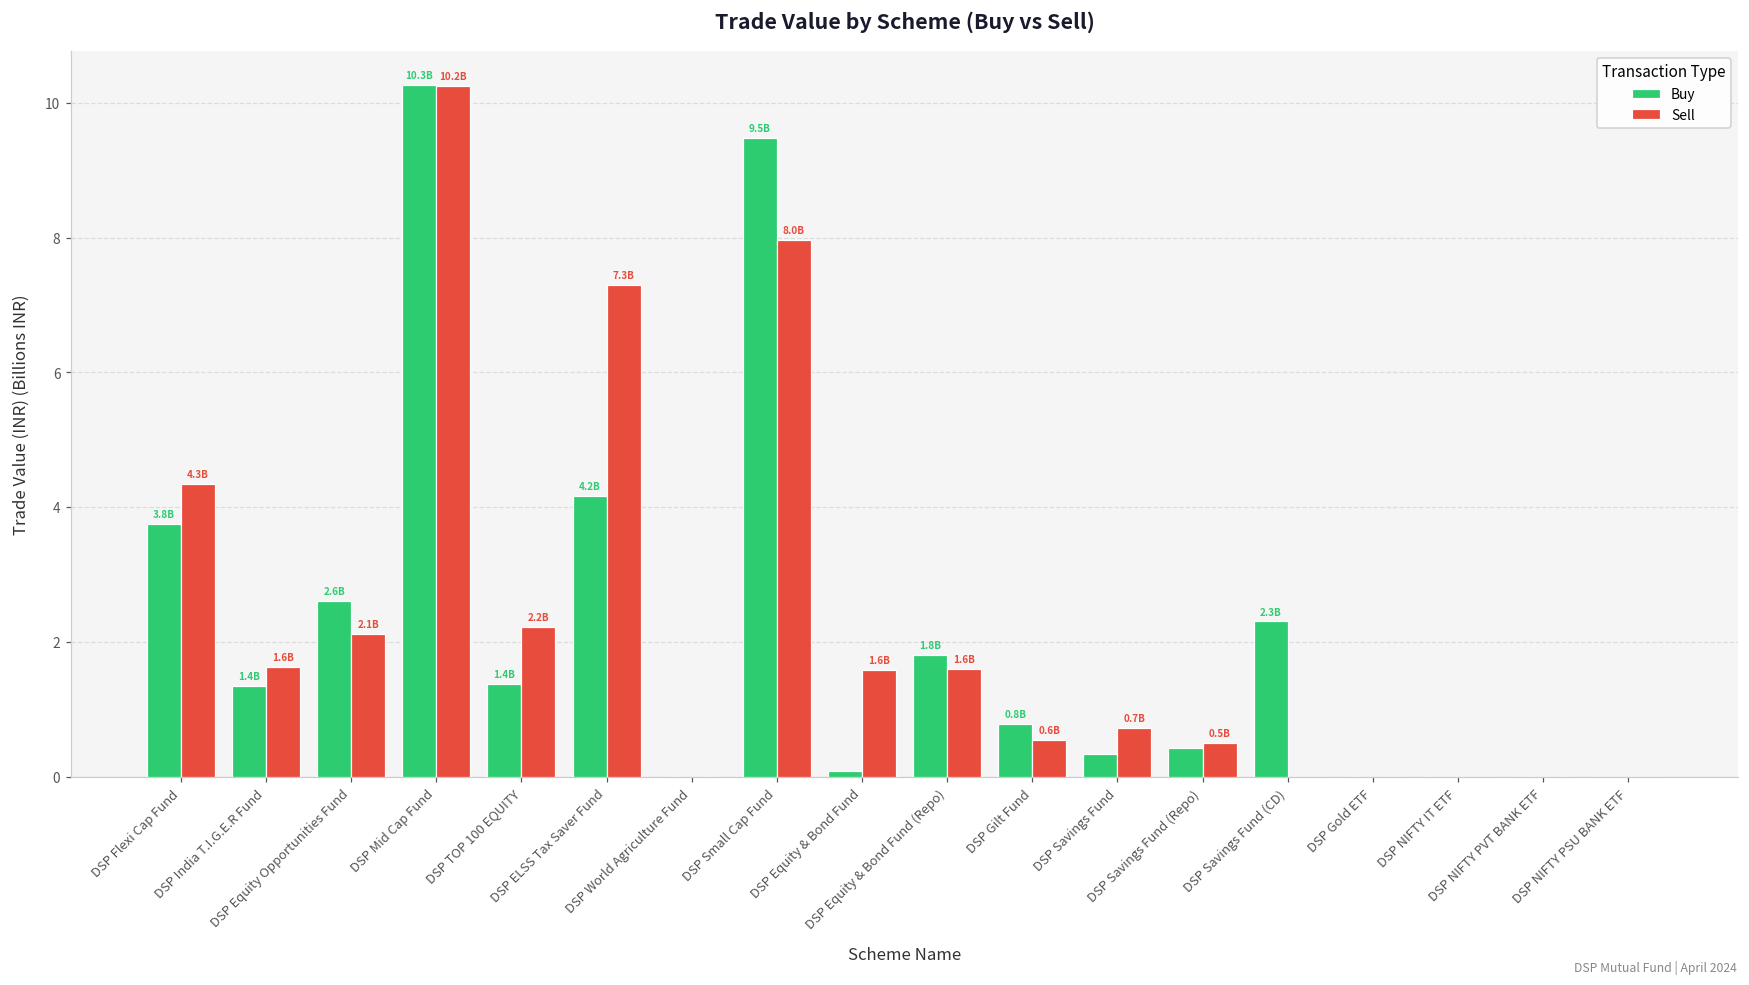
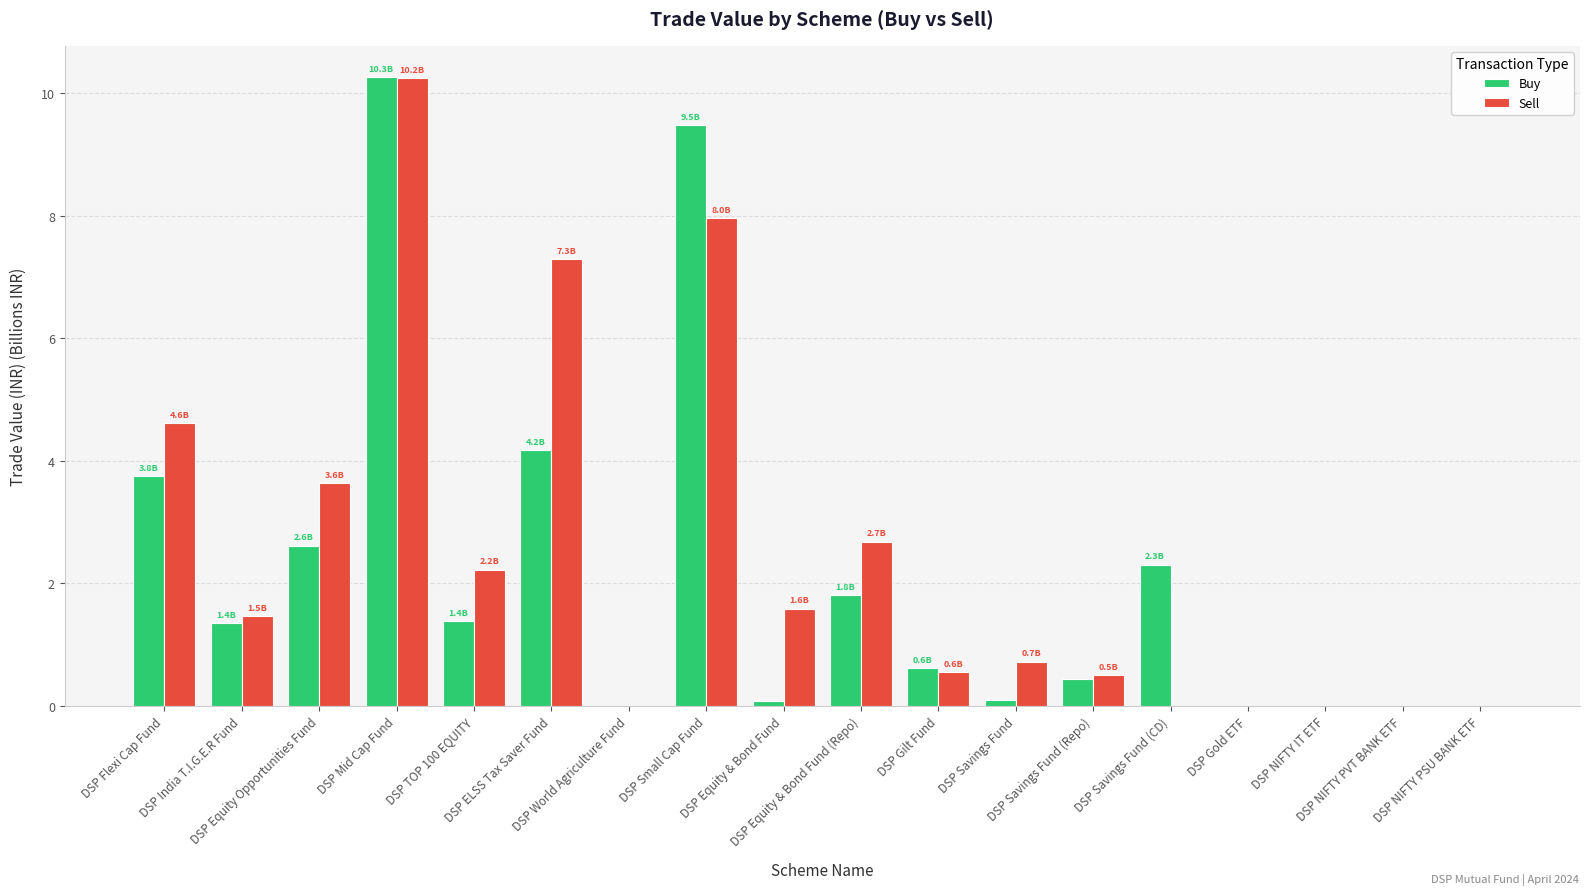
  {
    "Buy": {
      "DSP Flexi Cap Fund": "3.8B",
      "DSP India T.I.G.E.R Fund": "1.4B",
      "DSP Equity Opportunities Fund": "2.6B",
      "DSP Mid Cap Fund": "10.3B",
      "DSP TOP 100 EQUITY": "1.4B",
      "DSP ELSS Tax Saver Fund": "4.2B",
      "DSP Small Cap Fund": "9.5B",
      "DSP Equity & Bond Fund (Repo)": "1.8B",
-     "DSP Gilt Fund": "0.8B",
-     "DSP Savings Fund": "0.3",
+     "DSP Gilt Fund": "0.6B",
+     "DSP Savings Fund": "0.1",
      "DSP Savings Fund (CD)": "2.3B"
    },
    "Sell": {
-     "DSP Flexi Cap Fund": "4.3B",
-     "DSP India T.I.G.E.R Fund": "1.6B",
-     "DSP Equity Opportunities Fund": "2.1B",
+     "DSP Flexi Cap Fund": "4.6B",
+     "DSP India T.I.G.E.R Fund": "1.5B",
+     "DSP Equity Opportunities Fund": "3.6B",
      "DSP Mid Cap Fund": "10.2B",
      "DSP TOP 100 EQUITY": "2.2B",
      "DSP ELSS Tax Saver Fund": "7.3B",
      "DSP Small Cap Fund": "8.0B",
      "DSP Equity & Bond Fund": "1.6B",
-     "DSP Equity & Bond Fund (Repo)": "1.6B",
+     "DSP Equity & Bond Fund (Repo)": "2.7B",
      "DSP Gilt Fund": "0.6B",
      "DSP Savings Fund": "0.7B",
      "DSP Savings Fund (Repo)": "0.5B"
    }
  }
